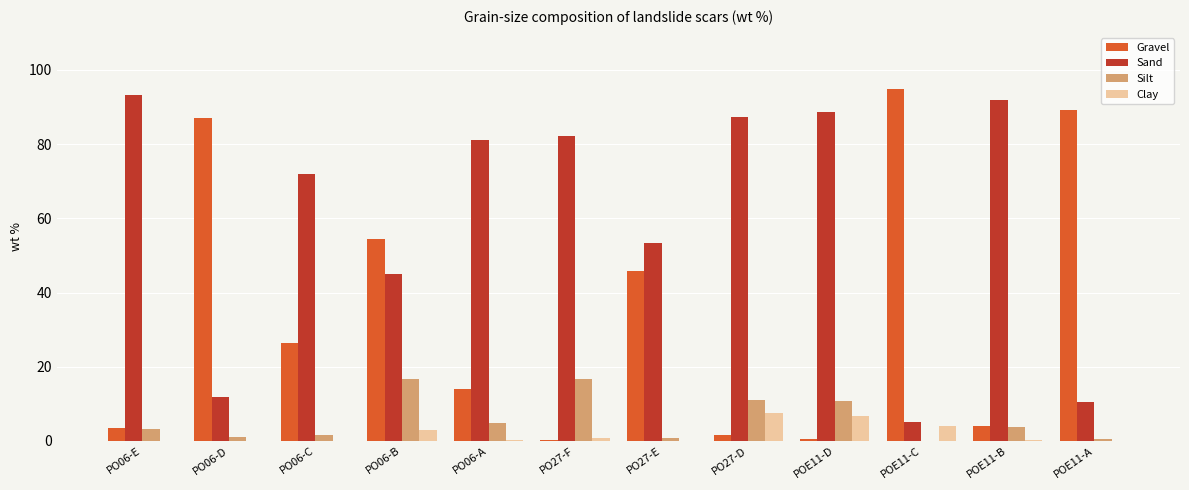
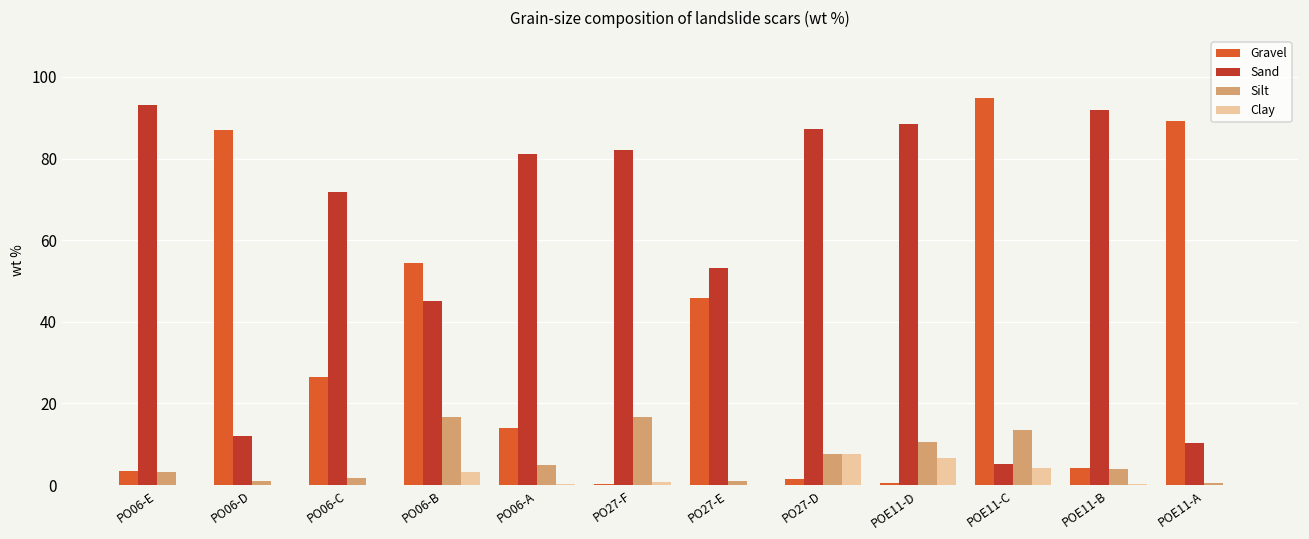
  {
    "Silt": {
      "PO06-E": 3,
      "PO06-D": 1,
      "PO06-C": 2,
      "PO06-B": 17,
      "PO06-A": 5,
      "PO27-F": 17,
      "PO27-E": 1,
-     "PO27-D": 11,
+     "PO27-D": 8,
      "POE11-D": 11,
-     "POE11-C": 0,
+     "POE11-C": 14,
      "POE11-B": 4
    },
    "Clay": {
      "PO06-B": 3,
      "PO27-F": 1,
      "PO27-D": 8,
      "POE11-D": 7,
      "POE11-C": 4
    }
  }
